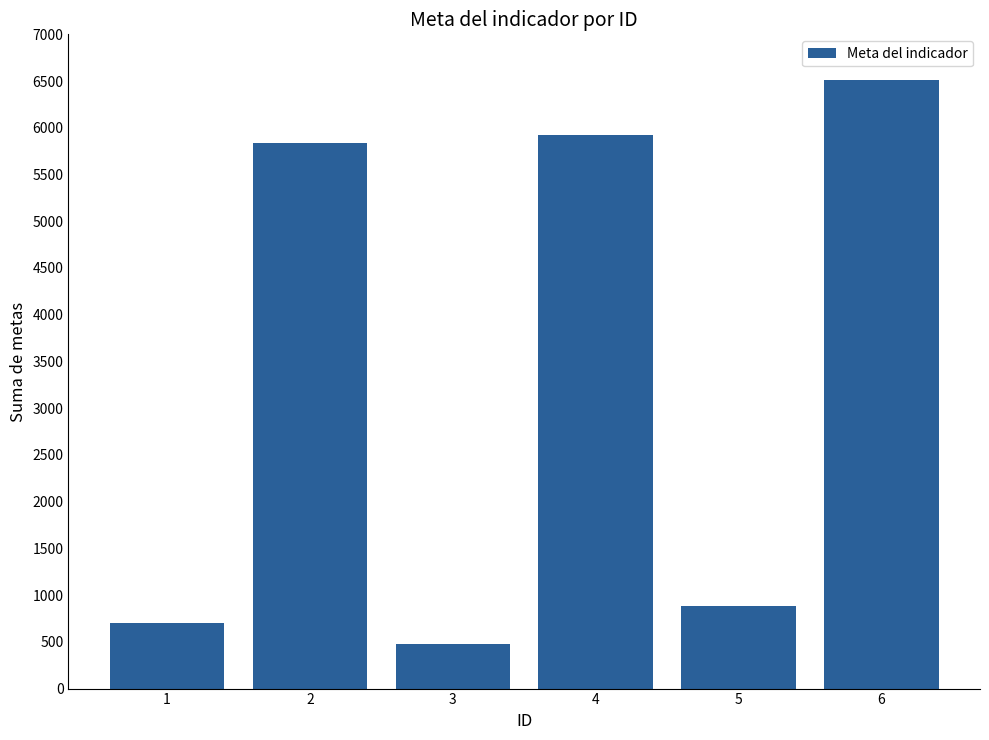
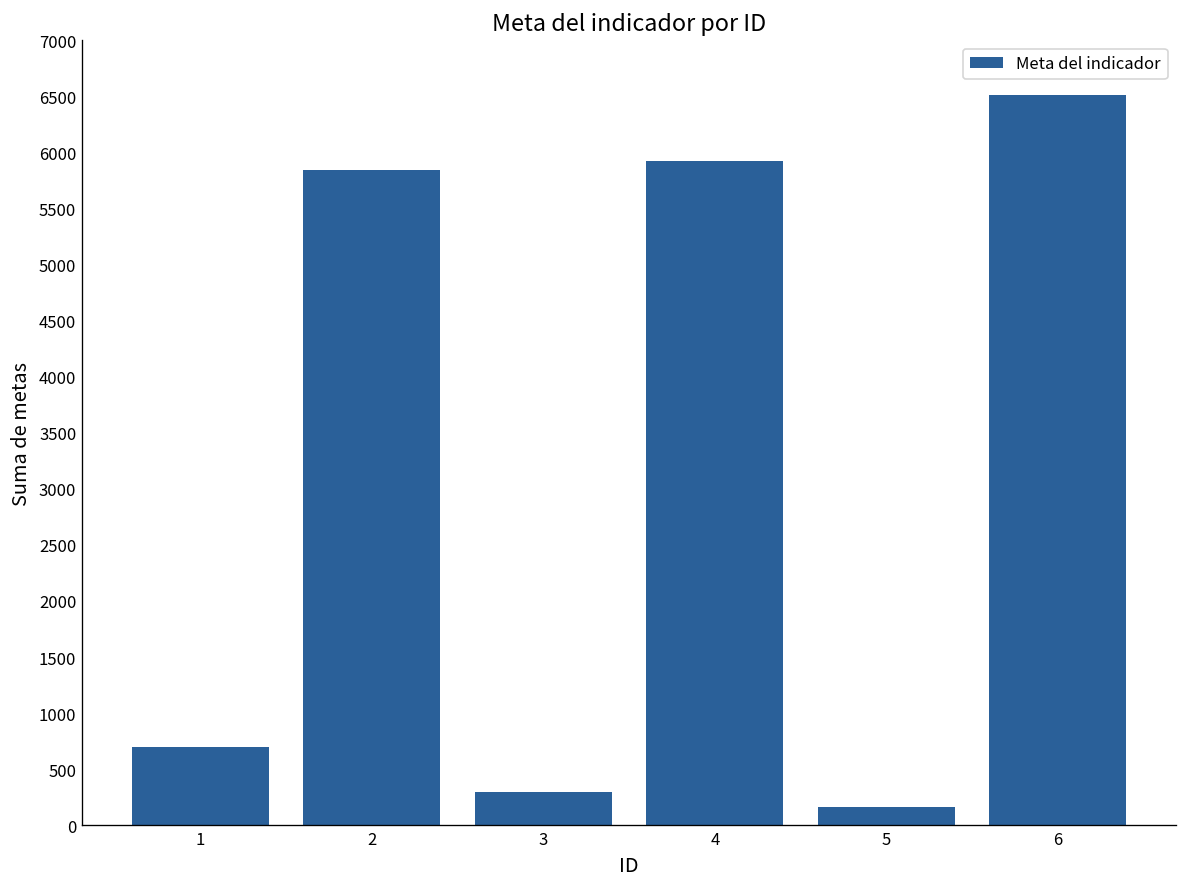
  {
    "1": 700,
    "2": 5800,
-   "3": 500,
+   "3": 300,
    "4": 5900,
-   "5": 900,
+   "5": 200,
    "6": 6500
  }
